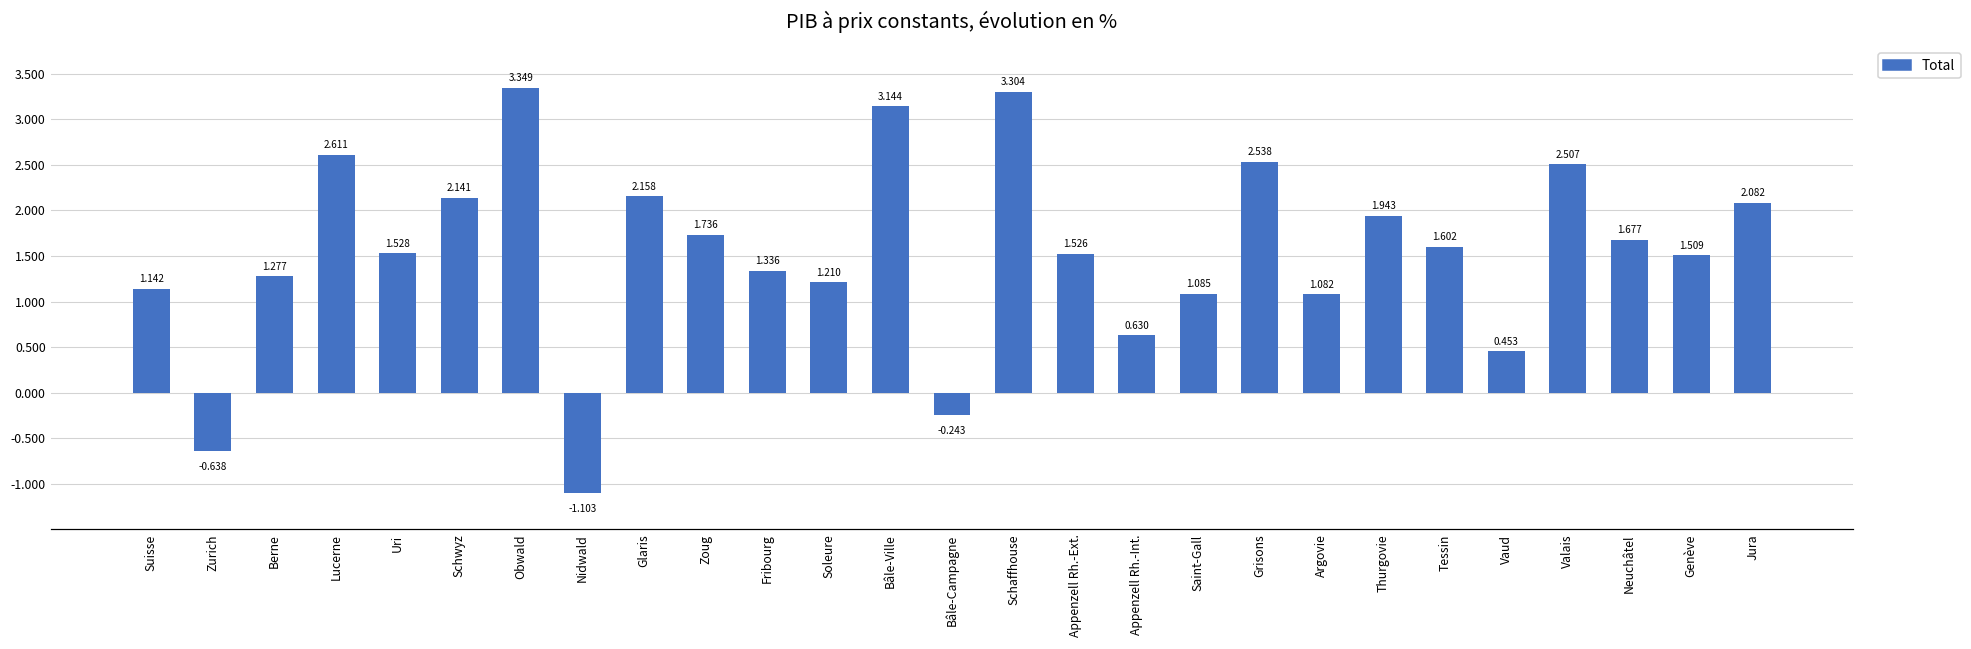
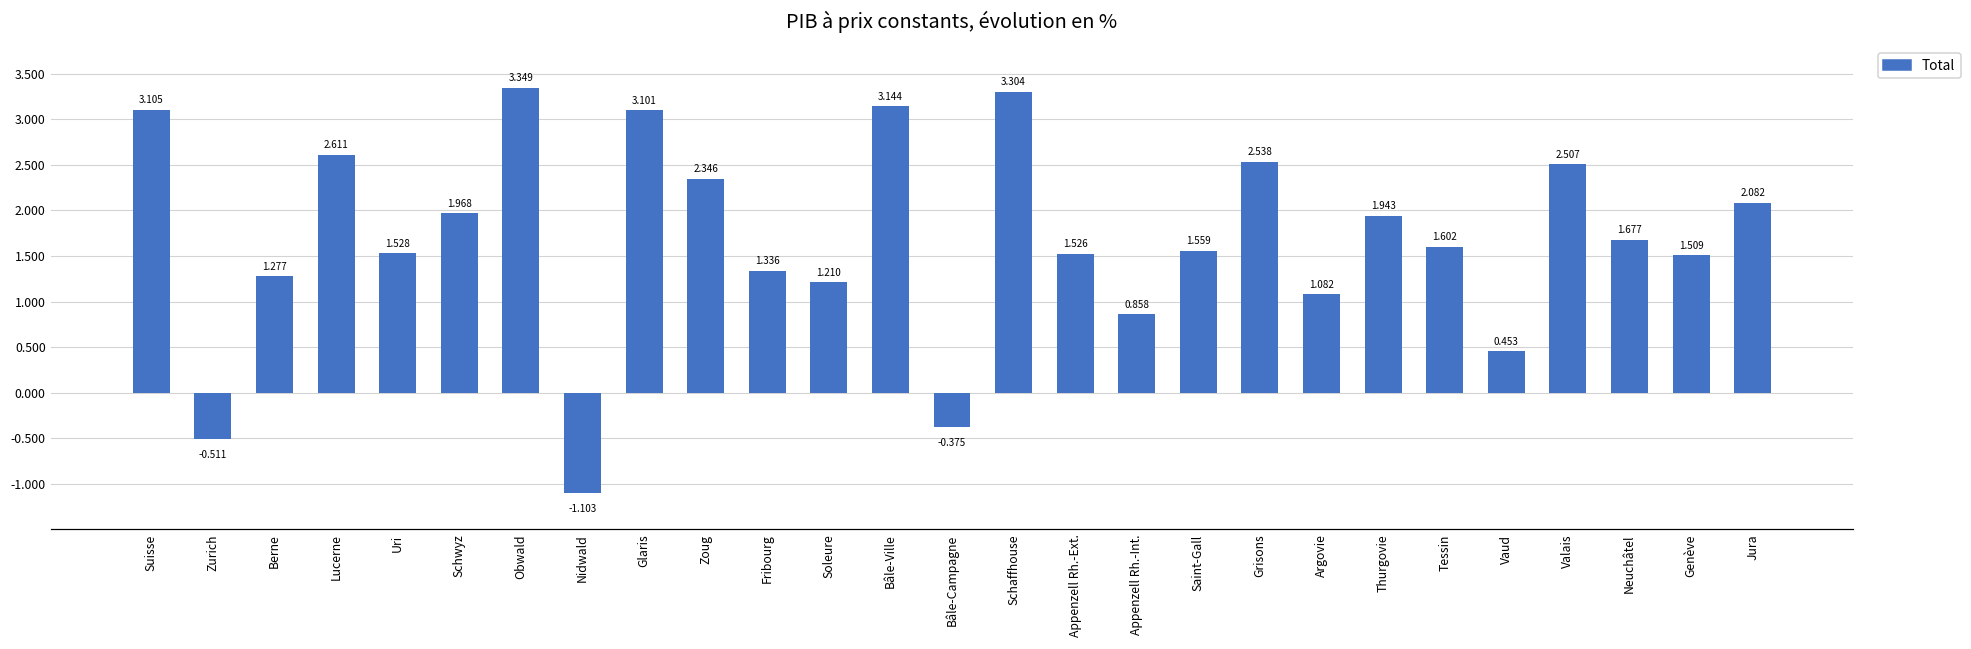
  {
-   "Suisse": 1.142,
-   "Zurich": -0.638,
+   "Suisse": 3.105,
+   "Zurich": -0.511,
    "Berne": 1.277,
    "Lucerne": 2.611,
    "Uri": 1.528,
-   "Schwyz": 2.141,
+   "Schwyz": 1.968,
    "Obwald": 3.349,
    "Nidwald": -1.103,
-   "Glaris": 2.158,
-   "Zoug": 1.736,
+   "Glaris": 3.101,
+   "Zoug": 2.346,
    "Fribourg": 1.336,
    "Soleure": 1.210,
    "Bâle-Ville": 3.144,
-   "Bâle-Campagne": -0.243,
+   "Bâle-Campagne": -0.375,
    "Schaffhouse": 3.304,
    "Appenzell Rh.-Ext.": 1.526,
-   "Appenzell Rh.-Int.": 0.630,
-   "Saint-Gall": 1.085,
+   "Appenzell Rh.-Int.": 0.858,
+   "Saint-Gall": 1.559,
    "Grisons": 2.538,
    "Argovie": 1.082,
    "Thurgovie": 1.943,
    "Tessin": 1.602,
    "Vaud": 0.453,
    "Valais": 2.507,
    "Neuchâtel": 1.677,
    "Genève": 1.509,
    "Jura": 2.082
  }
